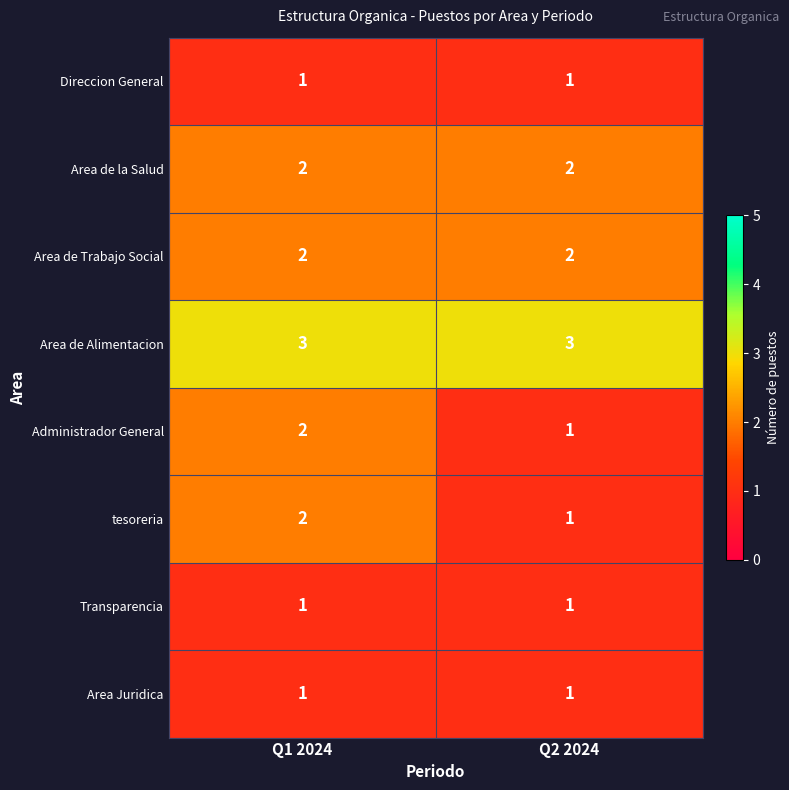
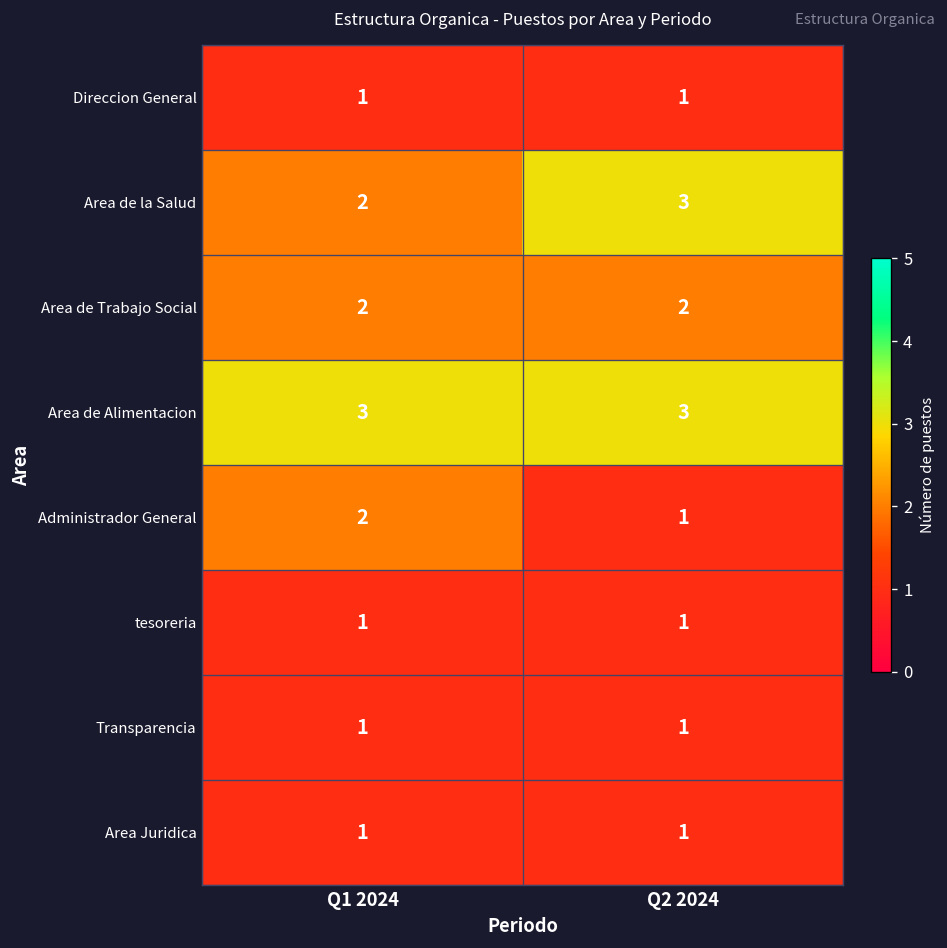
  {
    "Direccion General": {
      "Q1 2024": 1,
      "Q2 2024": 1
    },
    "Area de la Salud": {
      "Q1 2024": 2,
-     "Q2 2024": 2
+     "Q2 2024": 3
    },
    "Area de Trabajo Social": {
      "Q1 2024": 2,
      "Q2 2024": 2
    },
    "Area de Alimentacion": {
      "Q1 2024": 3,
      "Q2 2024": 3
    },
    "Administrador General": {
      "Q1 2024": 2,
      "Q2 2024": 1
    },
    "tesoreria": {
-     "Q1 2024": 2,
+     "Q1 2024": 1,
      "Q2 2024": 1
    },
    "Transparencia": {
      "Q1 2024": 1,
      "Q2 2024": 1
    },
    "Area Juridica": {
      "Q1 2024": 1,
      "Q2 2024": 1
    }
  }
